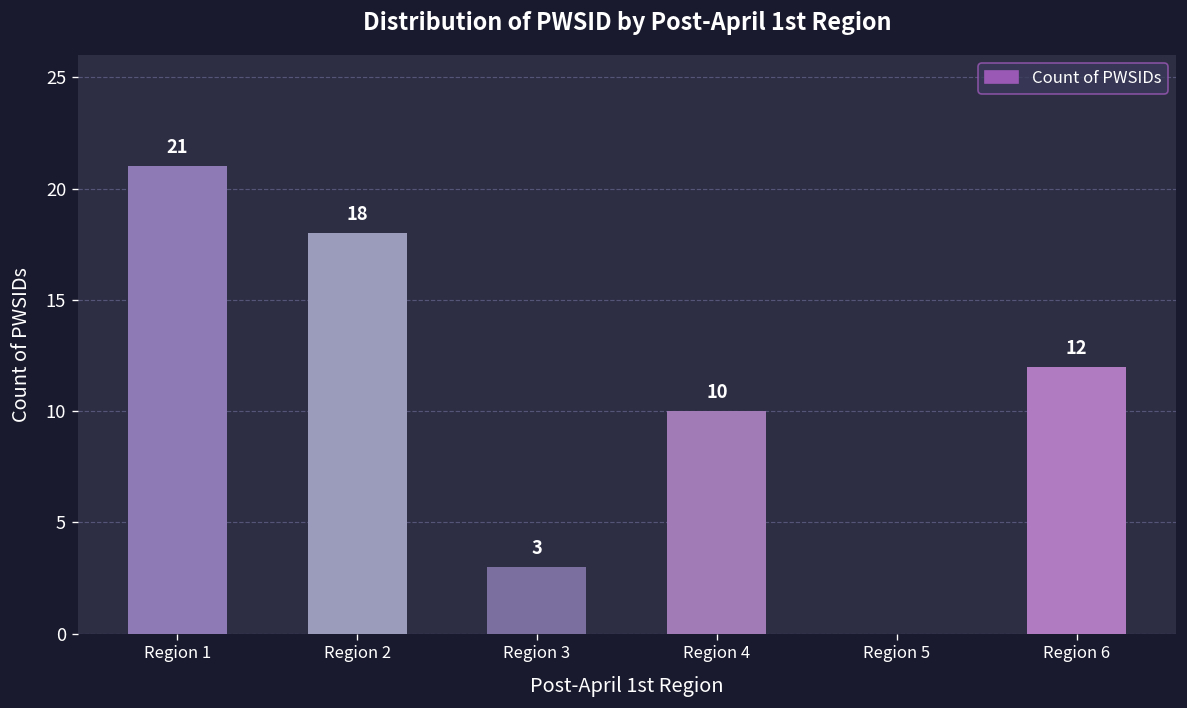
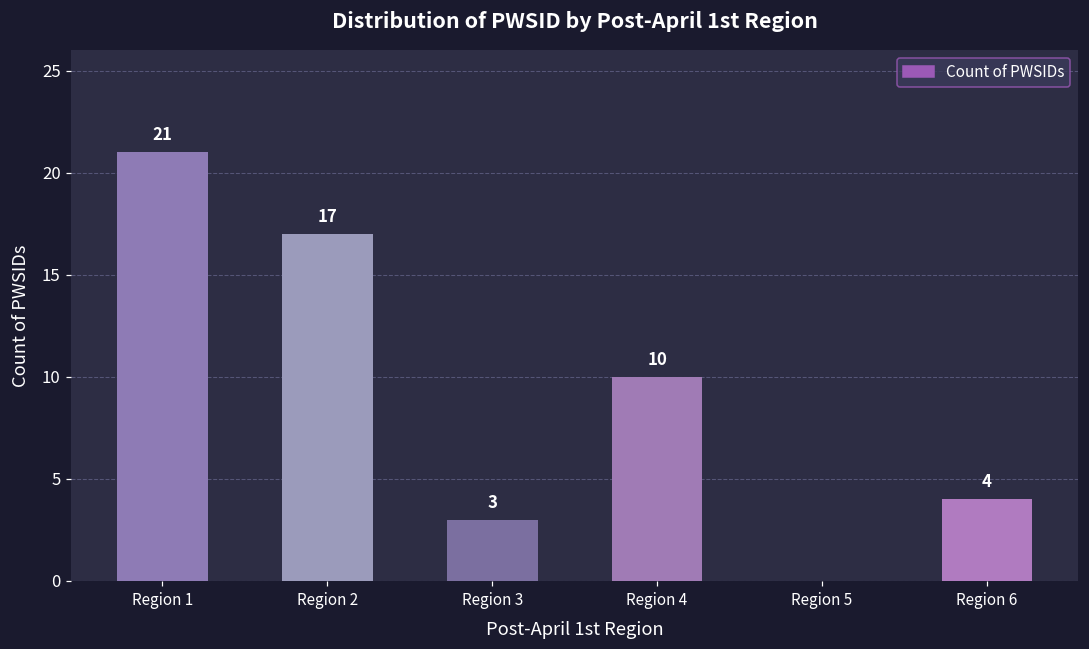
  {
    "Region 1": 21,
-   "Region 2": 18,
+   "Region 2": 17,
    "Region 3": 3,
    "Region 4": 10,
-   "Region 6": 12
+   "Region 6": 4
  }
